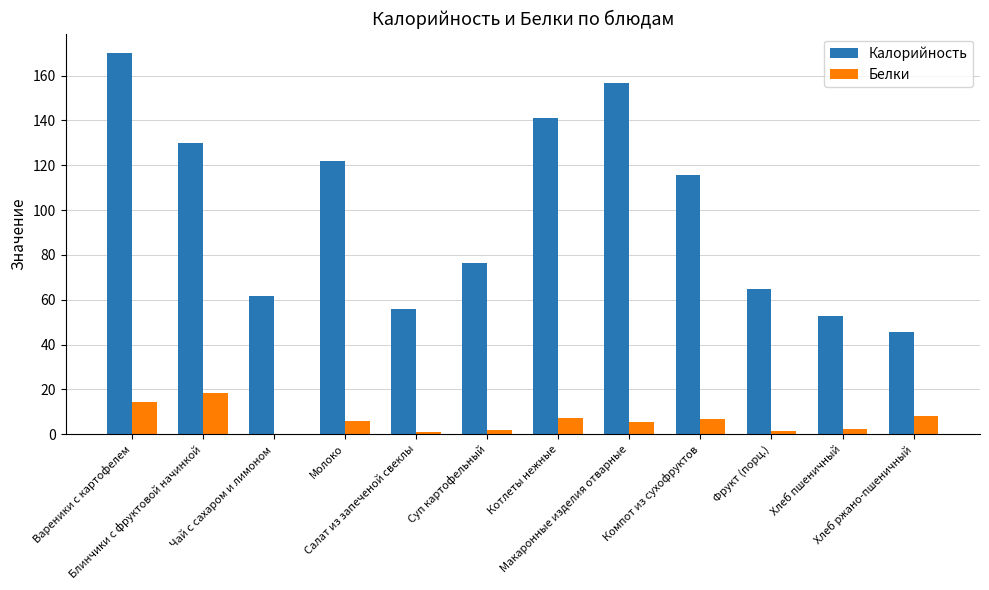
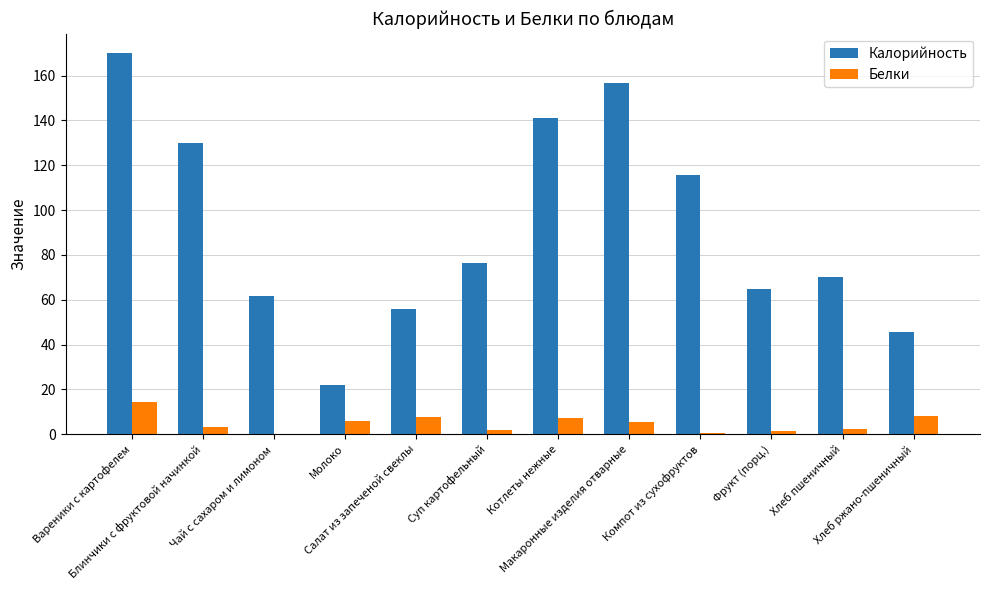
  {
    "Калорийность": {
      "Вареники с картофелем": 170,
      "Блинчики с фруктовой начинкой": 130,
      "Чай с сахаром и лимоном": 62,
-     "Молоко": 122,
+     "Молоко": 22,
      "Салат из запеченой свеклы": 56,
      "Суп картофельный": 76,
      "Котлеты нежные": 141,
      "Макаронные изделия отварные": 157,
      "Компот из сухофруктов": 116,
      "Фрукт (порц.)": 65,
-     "Хлеб пшеничный": 53,
+     "Хлеб пшеничный": 70,
      "Хлеб ржано-пшеничный": 46
    },
    "Белки": {
      "Вареники с картофелем": 14,
-     "Блинчики с фруктовой начинкой": 18,
+     "Блинчики с фруктовой начинкой": 3,
      "Молоко": 6,
-     "Салат из запеченой свеклы": 1,
+     "Салат из запеченой свеклы": 8,
      "Суп картофельный": 2,
      "Котлеты нежные": 7,
      "Макаронные изделия отварные": 6,
-     "Компот из сухофруктов": 7,
+     "Компот из сухофруктов": 1,
      "Фрукт (порц.)": 1,
      "Хлеб пшеничный": 2,
      "Хлеб ржано-пшеничный": 8
    }
  }
